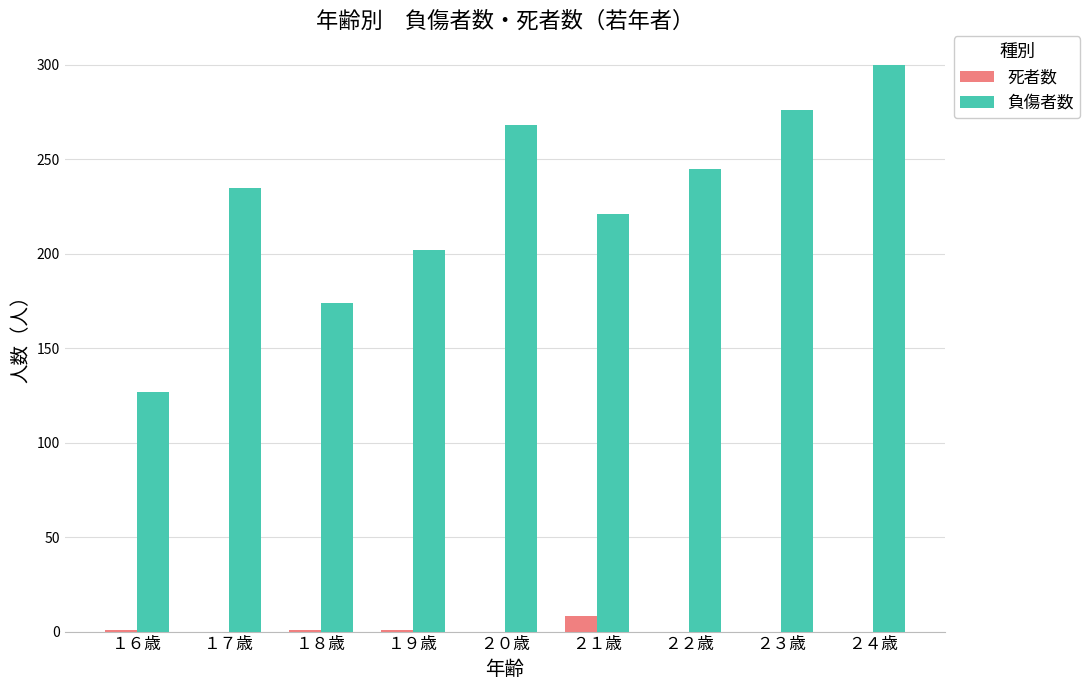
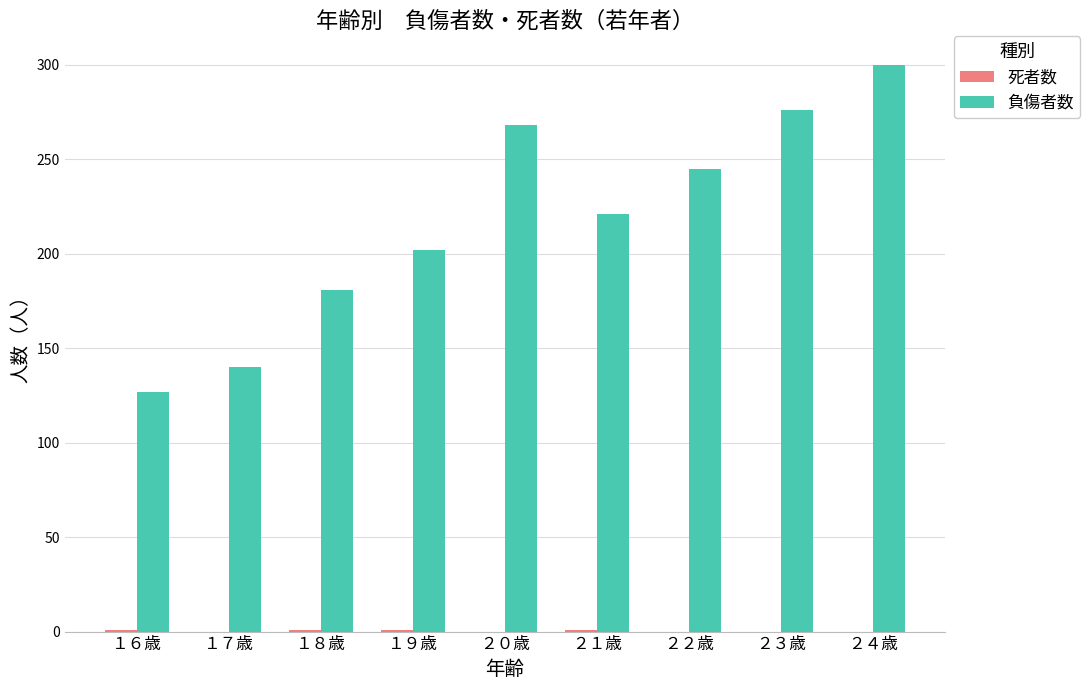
  {
    "死者数": {
      "１７歳": 0,
      "２０歳": 0,
-     "２１歳": 8,
+     "２１歳": 1,
      "２２歳": 0,
      "２３歳": 0,
      "２４歳": 0
    },
    "負傷者数": {
      "１６歳": 127,
-     "１７歳": 235,
-     "１８歳": 174,
+     "１７歳": 140,
+     "１８歳": 181,
      "１９歳": 202,
      "２０歳": 268,
      "２１歳": 221,
      "２２歳": 245,
      "２３歳": 276,
      "２４歳": 300
    }
  }
